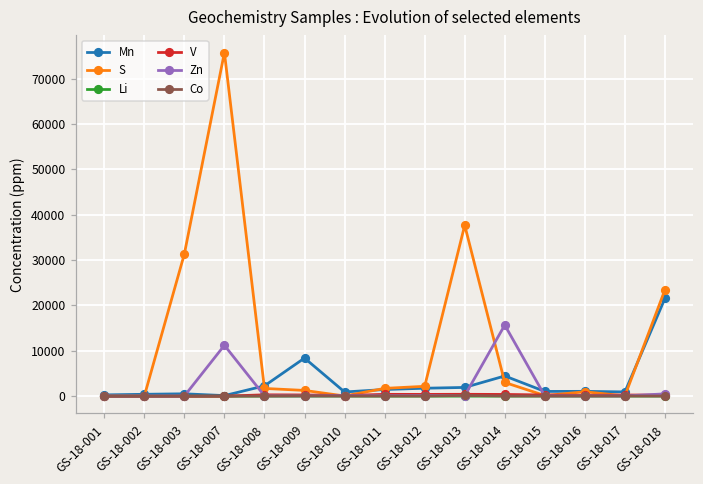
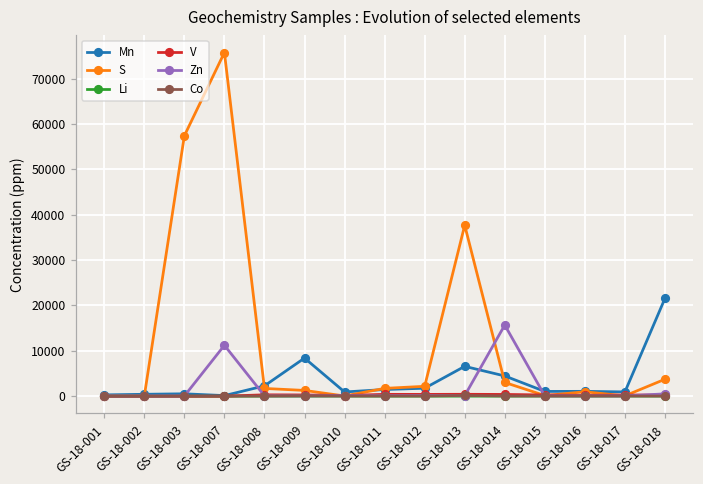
  {
    "Mn": {
      "GS-18-009": 8000,
      "GS-18-010": 1000,
-     "GS-18-013": 2000,
+     "GS-18-013": 7000,
      "GS-18-014": 4000,
      "GS-18-015": 1000,
      "GS-18-017": 1000,
      "GS-18-018": 22000
    },
    "S": {
-     "GS-18-003": 31000,
+     "GS-18-003": 57000,
      "GS-18-007": 76000,
      "GS-18-009": 1000,
      "GS-18-013": 38000,
      "GS-18-014": 3000,
-     "GS-18-018": 23000
+     "GS-18-018": 4000
    },
    "Zn": {
      "GS-18-007": 11000,
      "GS-18-014": 16000
    }
  }
